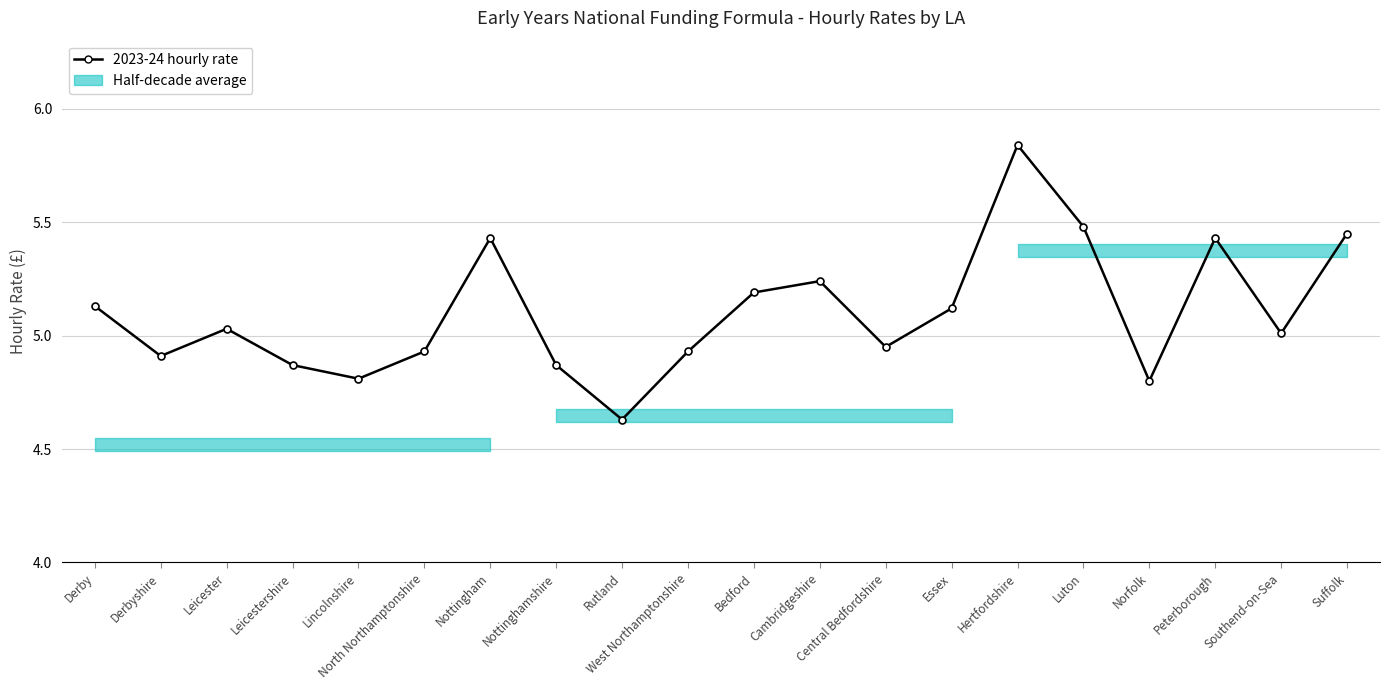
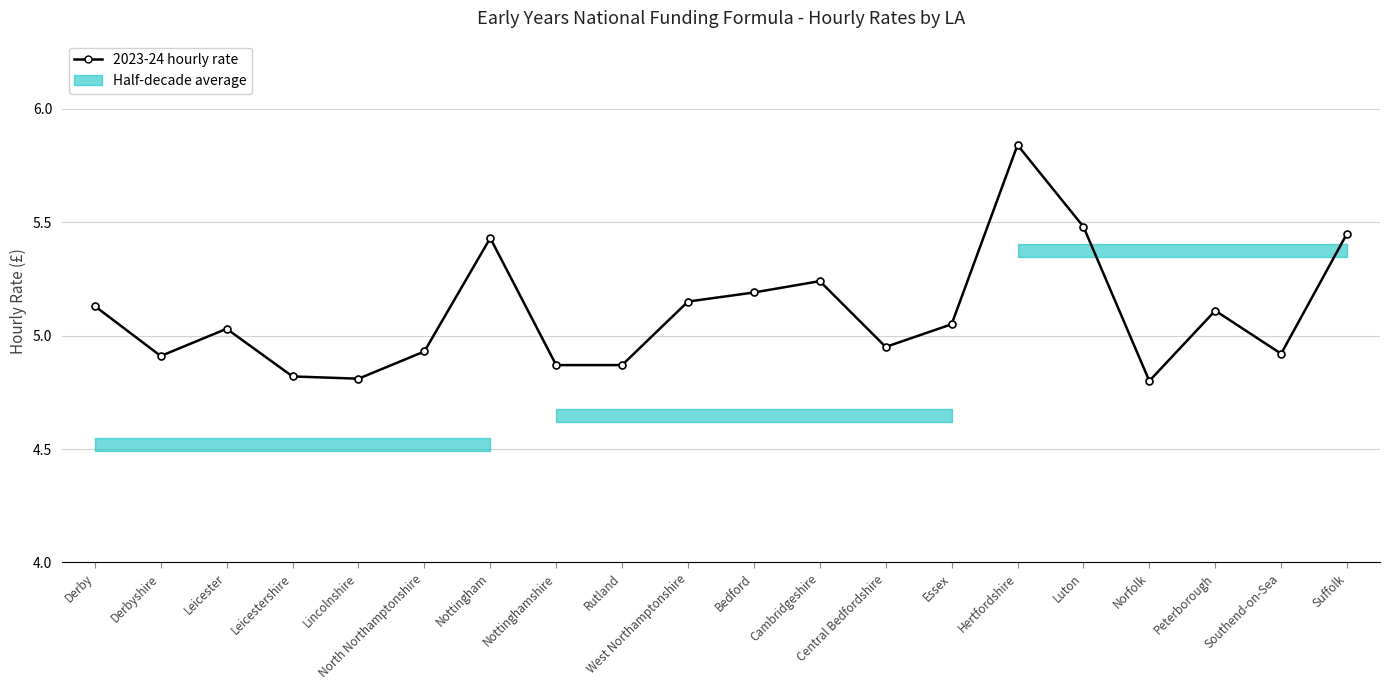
  {
    "2023-24 hourly rate": {
      "Derby": 5.13,
      "Derbyshire": 4.91,
      "Leicester": 5.03,
-     "Leicestershire": 4.87,
+     "Leicestershire": 4.82,
      "Lincolnshire": 4.81,
      "North Northamptonshire": 4.93,
      "Nottingham": 5.43,
      "Nottinghamshire": 4.87,
-     "Rutland": 4.63,
-     "West Northamptonshire": 4.93,
+     "Rutland": 4.87,
+     "West Northamptonshire": 5.15,
      "Bedford": 5.19,
      "Cambridgeshire": 5.24,
      "Central Bedfordshire": 4.95,
-     "Essex": 5.12,
+     "Essex": 5.05,
      "Hertfordshire": 5.84,
      "Luton": 5.48,
      "Norfolk": 4.80,
-     "Peterborough": 5.43,
-     "Southend-on-Sea": 5.01,
+     "Peterborough": 5.11,
+     "Southend-on-Sea": 4.92,
      "Suffolk": 5.45
    }
  }
